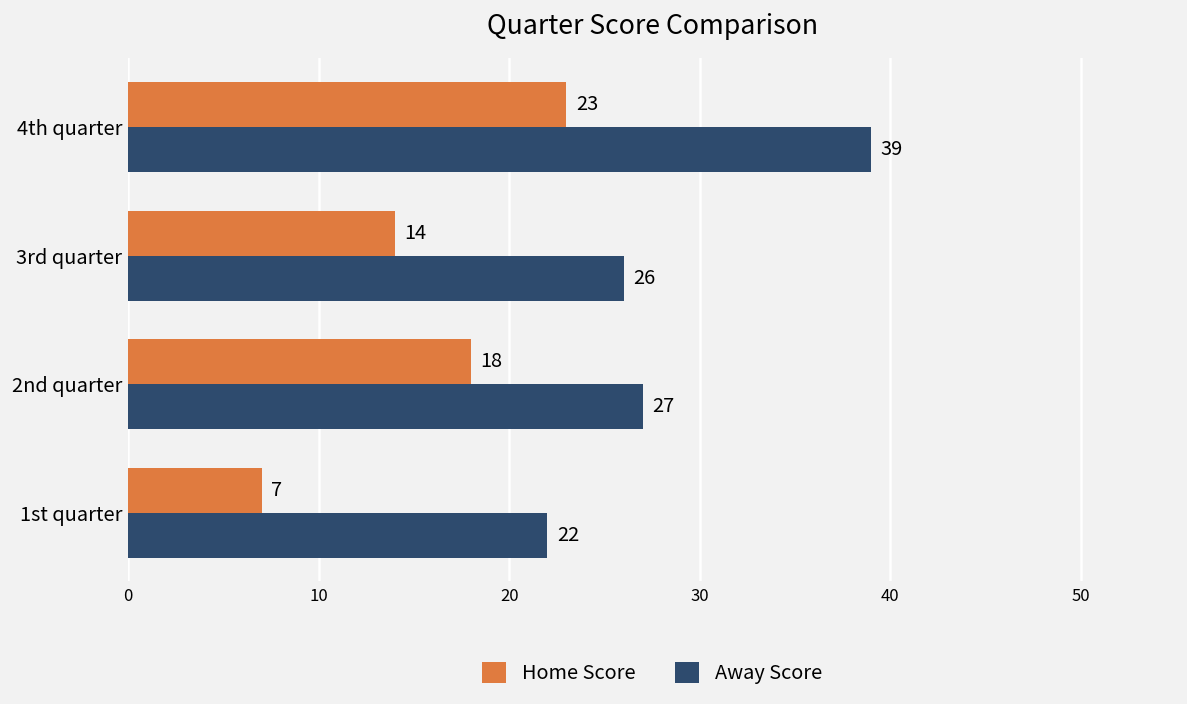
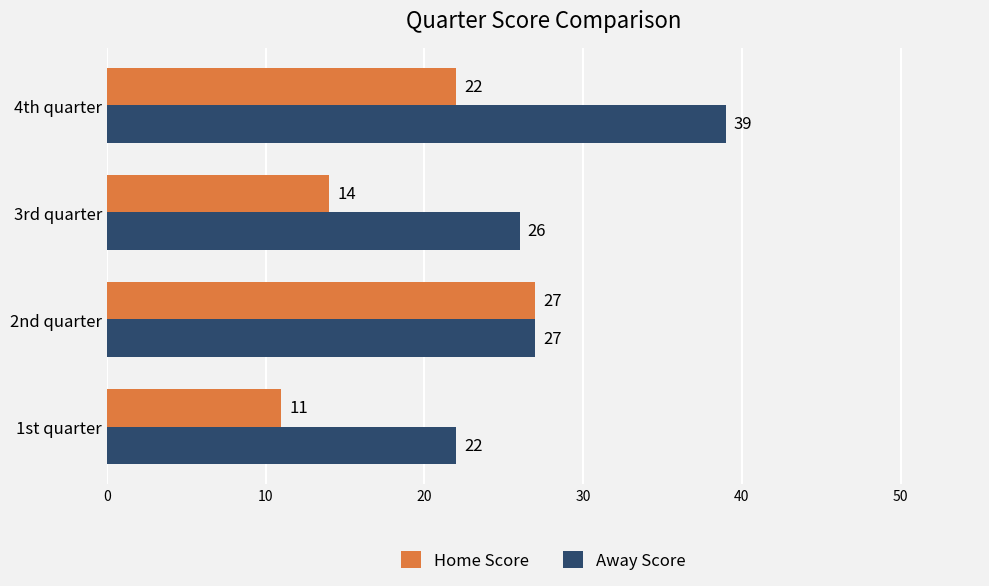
  {
    "Home Score": {
-     "4th quarter": 23,
+     "4th quarter": 22,
      "3rd quarter": 14,
-     "2nd quarter": 18,
-     "1st quarter": 7
+     "2nd quarter": 27,
+     "1st quarter": 11
    },
    "Away Score": {
      "4th quarter": 39,
      "3rd quarter": 26,
      "2nd quarter": 27,
      "1st quarter": 22
    }
  }
